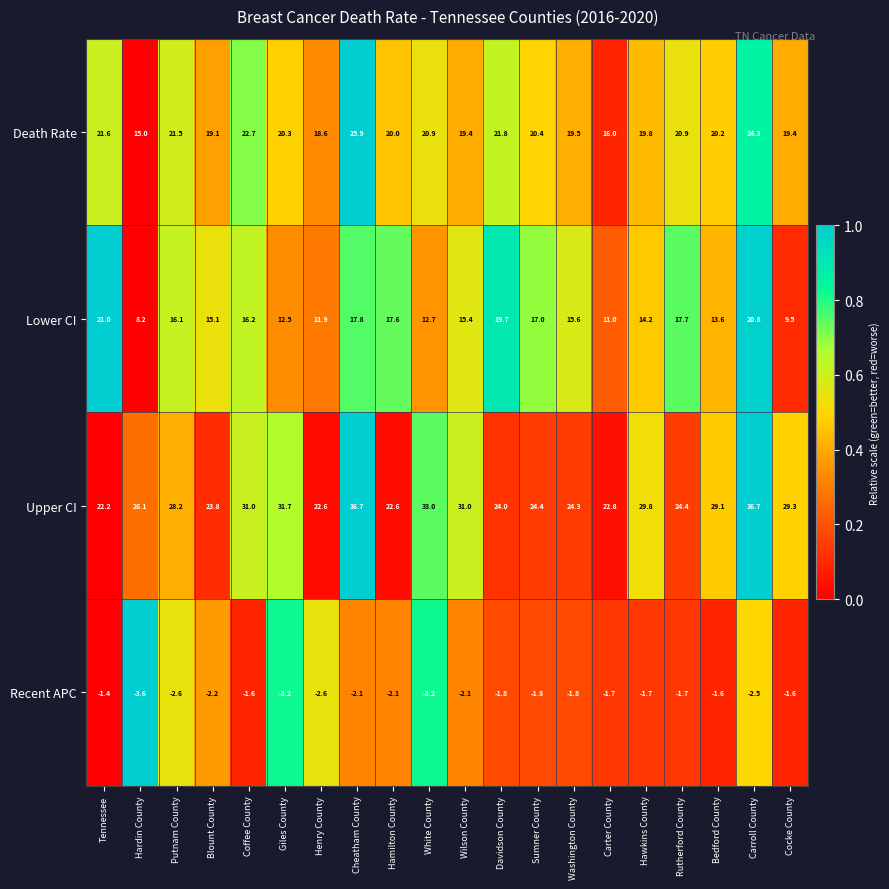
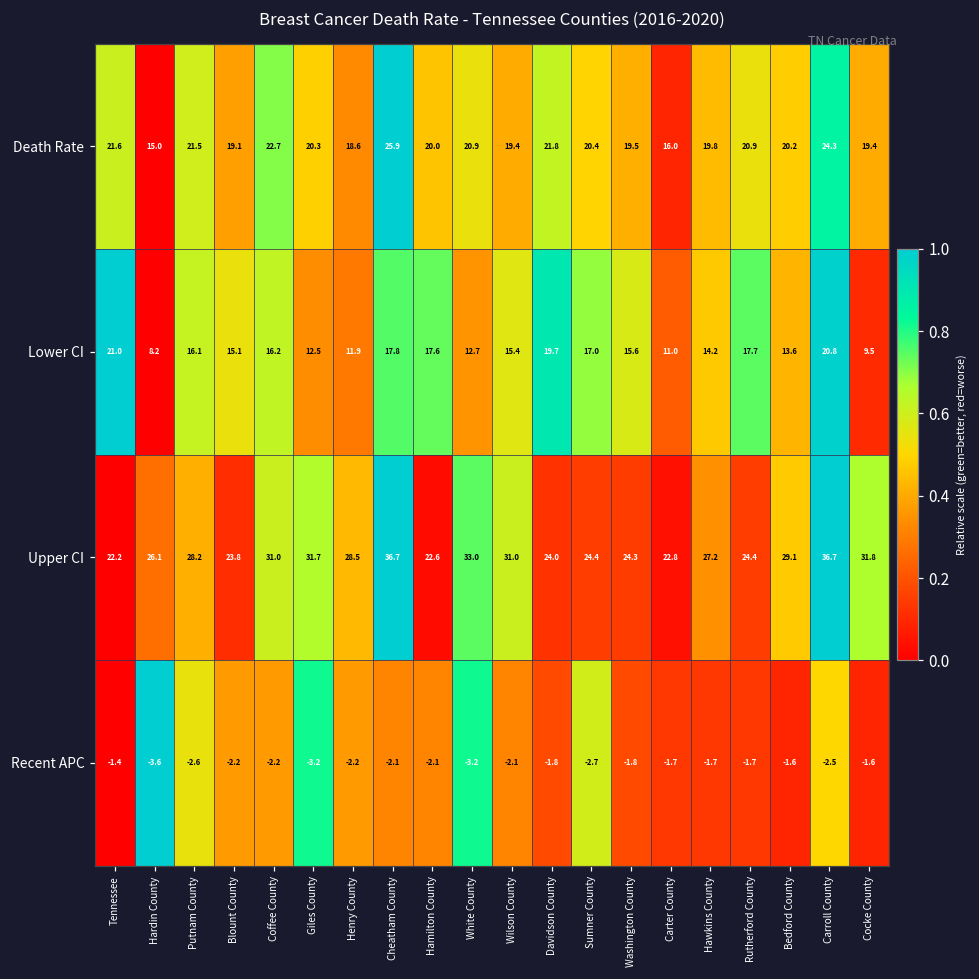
  {
    "Death Rate": {
      "Tennessee": 21.6,
      "Hardin County": 15.0,
      "Putnam County": 21.5,
      "Blount County": 19.1,
      "Coffee County": 22.7,
      "Giles County": 20.3,
      "Henry County": 18.6,
      "Cheatham County": 25.9,
      "Hamilton County": 20.0,
      "White County": 20.9,
      "Wilson County": 19.4,
      "Davidson County": 21.8,
      "Sumner County": 20.4,
      "Washington County": 19.5,
      "Carter County": 16.0,
      "Hawkins County": 19.8,
      "Rutherford County": 20.9,
      "Bedford County": 20.2,
      "Carroll County": 24.3,
      "Cocke County": 19.4
    },
    "Lower CI": {
      "Tennessee": 21.0,
      "Hardin County": 8.2,
      "Putnam County": 16.1,
      "Blount County": 15.1,
      "Coffee County": 16.2,
      "Giles County": 12.5,
      "Henry County": 11.9,
      "Cheatham County": 17.8,
      "Hamilton County": 17.6,
      "White County": 12.7,
      "Wilson County": 15.4,
      "Davidson County": 19.7,
      "Sumner County": 17.0,
      "Washington County": 15.6,
      "Carter County": 11.0,
      "Hawkins County": 14.2,
      "Rutherford County": 17.7,
      "Bedford County": 13.6,
      "Carroll County": 20.8,
      "Cocke County": 9.5
    },
    "Upper CI": {
      "Tennessee": 22.2,
      "Hardin County": 26.1,
      "Putnam County": 28.2,
      "Blount County": 23.8,
      "Coffee County": 31.0,
      "Giles County": 31.7,
-     "Henry County": 22.6,
+     "Henry County": 28.5,
      "Cheatham County": 36.7,
      "Hamilton County": 22.6,
      "White County": 33.0,
      "Wilson County": 31.0,
      "Davidson County": 24.0,
      "Sumner County": 24.4,
      "Washington County": 24.3,
      "Carter County": 22.8,
-     "Hawkins County": 29.8,
+     "Hawkins County": 27.2,
      "Rutherford County": 24.4,
      "Bedford County": 29.1,
      "Carroll County": 36.7,
-     "Cocke County": 29.3
+     "Cocke County": 31.8
    },
    "Recent APC": {
      "Tennessee": -1.4,
      "Hardin County": -3.6,
      "Putnam County": -2.6,
      "Blount County": -2.2,
-     "Coffee County": -1.6,
+     "Coffee County": -2.2,
      "Giles County": -3.2,
-     "Henry County": -2.6,
+     "Henry County": -2.2,
      "Cheatham County": -2.1,
      "Hamilton County": -2.1,
      "White County": -3.2,
      "Wilson County": -2.1,
      "Davidson County": -1.8,
-     "Sumner County": -1.8,
+     "Sumner County": -2.7,
      "Washington County": -1.8,
      "Carter County": -1.7,
      "Hawkins County": -1.7,
      "Rutherford County": -1.7,
      "Bedford County": -1.6,
      "Carroll County": -2.5,
      "Cocke County": -1.6
    }
  }
